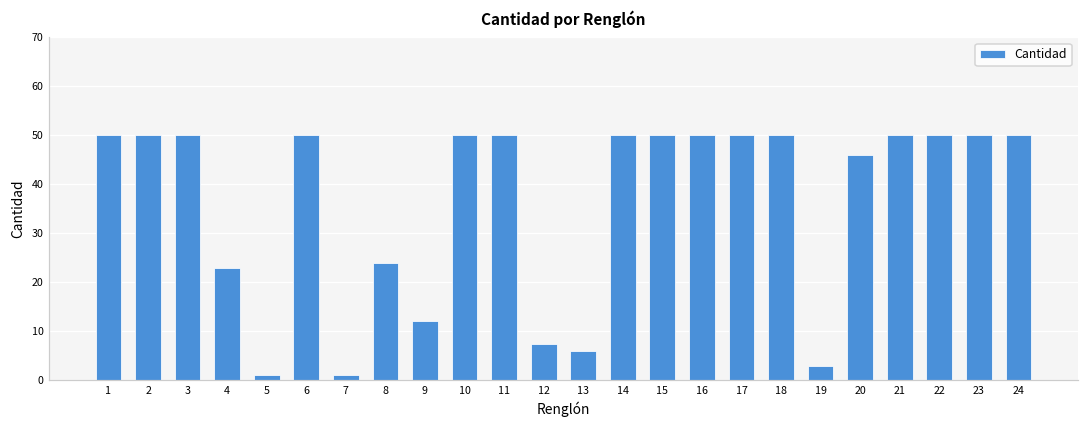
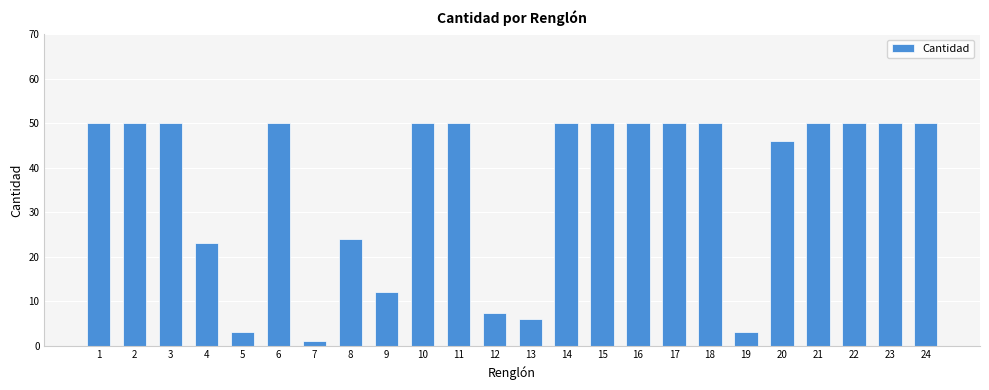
  {
    "1": 50,
    "2": 50,
    "3": 50,
    "4": 23,
-   "5": 1,
+   "5": 3,
    "6": 50,
    "7": 1,
    "8": 24,
    "9": 12,
    "10": 50,
    "11": 50,
    "12": 7,
    "13": 6,
    "14": 50,
    "15": 50,
    "16": 50,
    "17": 50,
    "18": 50,
    "19": 3,
    "20": 46,
    "21": 50,
    "22": 50,
    "23": 50,
    "24": 50
  }
